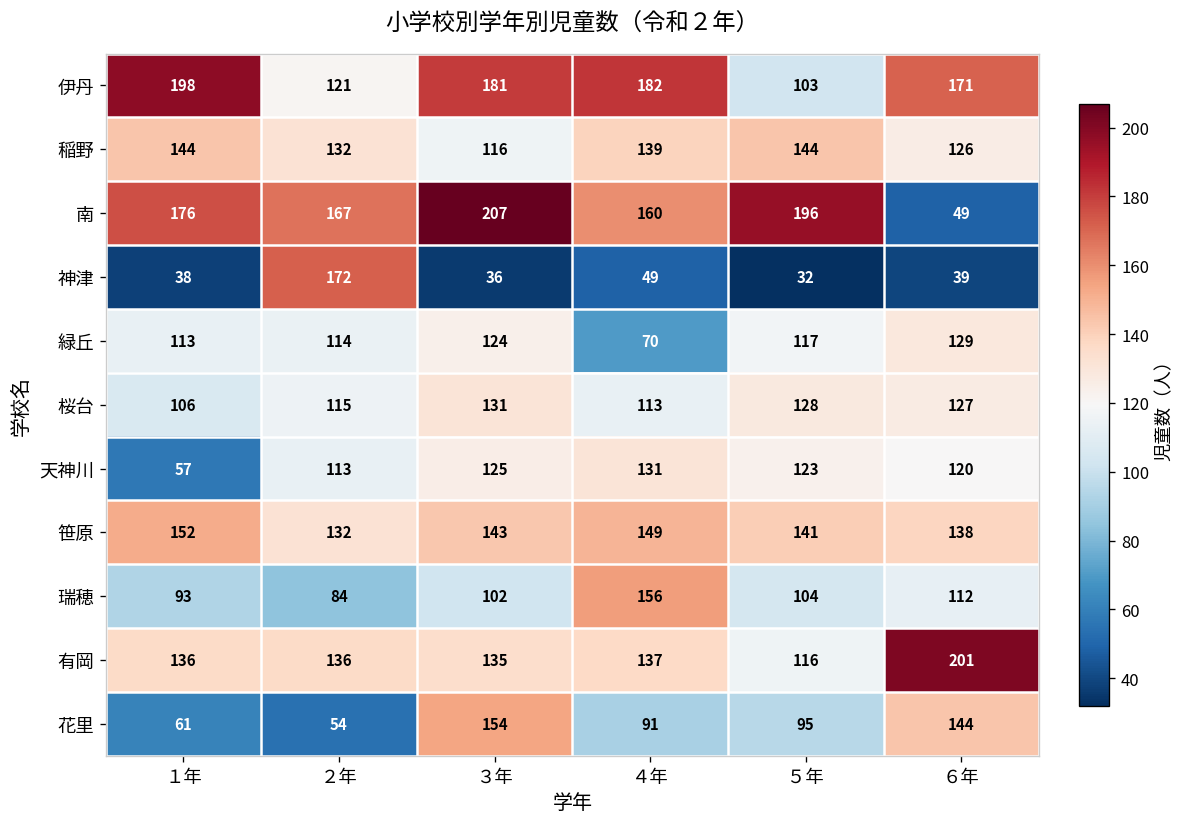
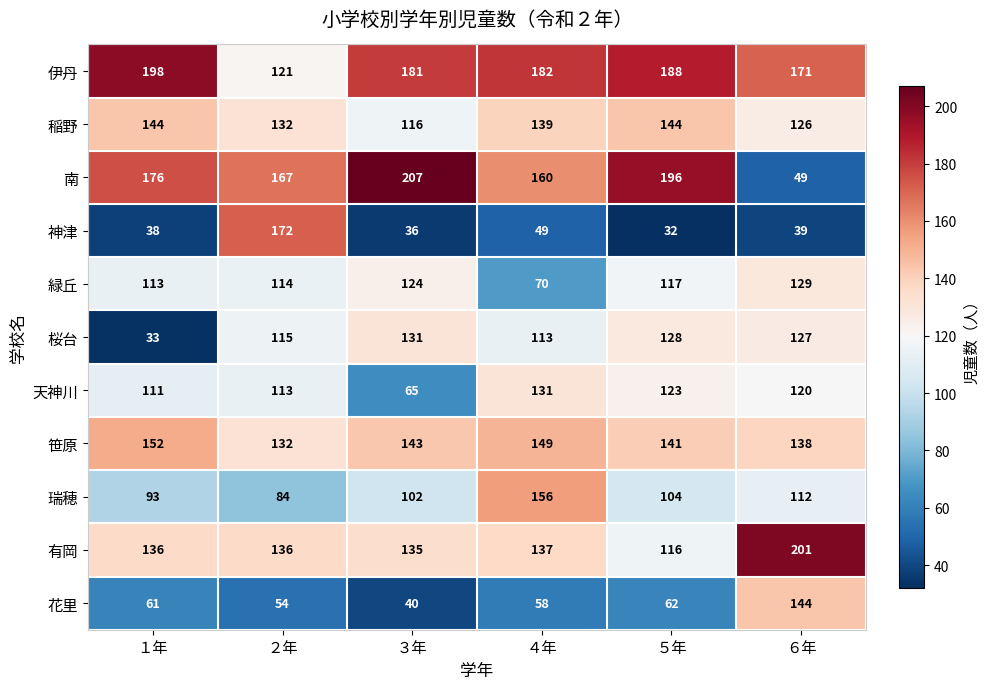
  {
    "伊丹": {
      "１年": 198,
      "２年": 121,
      "３年": 181,
      "４年": 182,
-     "５年": 103,
+     "５年": 188,
      "６年": 171
    },
    "稲野": {
      "１年": 144,
      "２年": 132,
      "３年": 116,
      "４年": 139,
      "５年": 144,
      "６年": 126
    },
    "南": {
      "１年": 176,
      "２年": 167,
      "３年": 207,
      "４年": 160,
      "５年": 196,
      "６年": 49
    },
    "神津": {
      "１年": 38,
      "２年": 172,
      "３年": 36,
      "４年": 49,
      "５年": 32,
      "６年": 39
    },
    "緑丘": {
      "１年": 113,
      "２年": 114,
      "３年": 124,
      "４年": 70,
      "５年": 117,
      "６年": 129
    },
    "桜台": {
-     "１年": 106,
+     "１年": 33,
      "２年": 115,
      "３年": 131,
      "４年": 113,
      "５年": 128,
      "６年": 127
    },
    "天神川": {
-     "１年": 57,
+     "１年": 111,
      "２年": 113,
-     "３年": 125,
+     "３年": 65,
      "４年": 131,
      "５年": 123,
      "６年": 120
    },
    "笹原": {
      "１年": 152,
      "２年": 132,
      "３年": 143,
      "４年": 149,
      "５年": 141,
      "６年": 138
    },
    "瑞穂": {
      "１年": 93,
      "２年": 84,
      "３年": 102,
      "４年": 156,
      "５年": 104,
      "６年": 112
    },
    "有岡": {
      "１年": 136,
      "２年": 136,
      "３年": 135,
      "４年": 137,
      "５年": 116,
      "６年": 201
    },
    "花里": {
      "１年": 61,
      "２年": 54,
-     "３年": 154,
-     "４年": 91,
-     "５年": 95,
+     "３年": 40,
+     "４年": 58,
+     "５年": 62,
      "６年": 144
    }
  }
